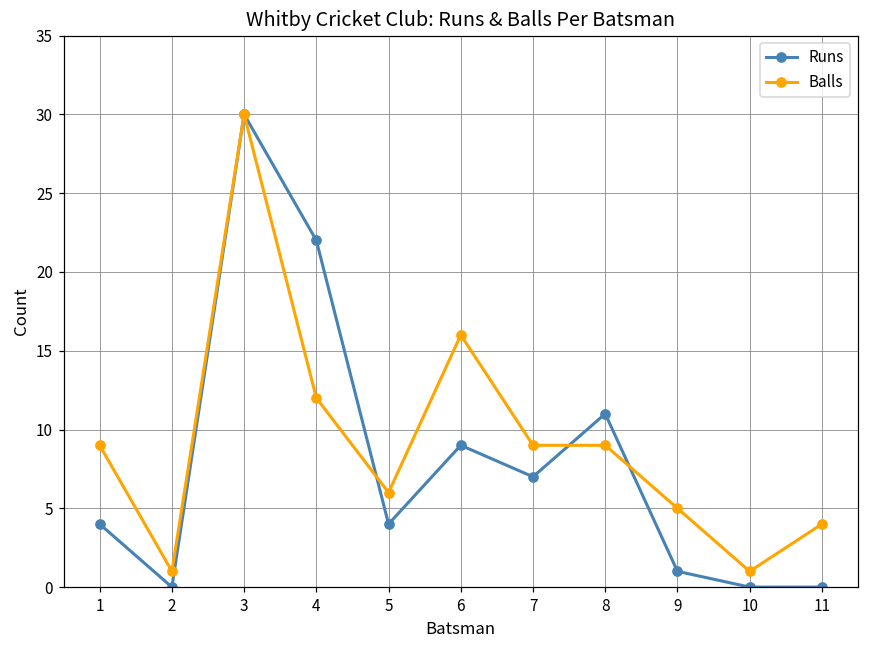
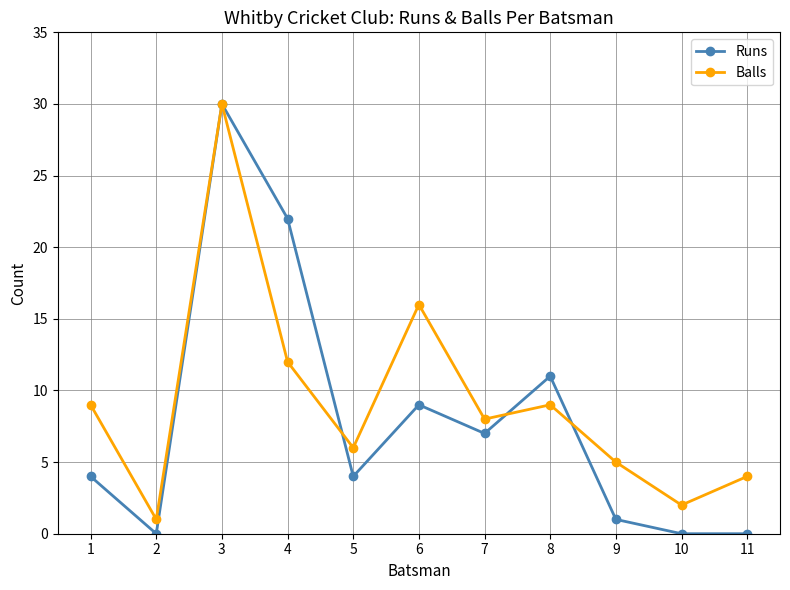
  {
    "Runs": {
      "1": 4,
      "2": 0,
      "4": 22,
      "5": 4,
      "6": 9,
      "7": 7,
      "8": 11,
      "9": 1,
      "10": 0,
      "11": 0
    },
    "Balls": {
      "1": 9,
      "2": 1,
      "4": 12,
      "5": 6,
      "6": 16,
-     "7": 9,
+     "7": 8,
      "8": 9,
      "9": 5,
-     "10": 1,
+     "10": 2,
      "11": 4
    }
  }
